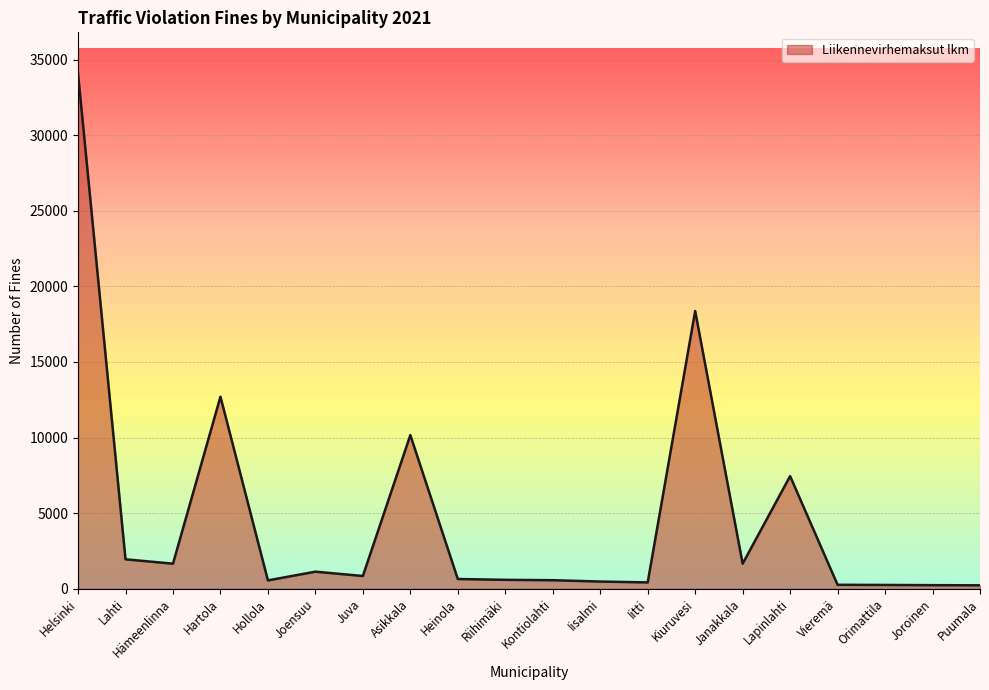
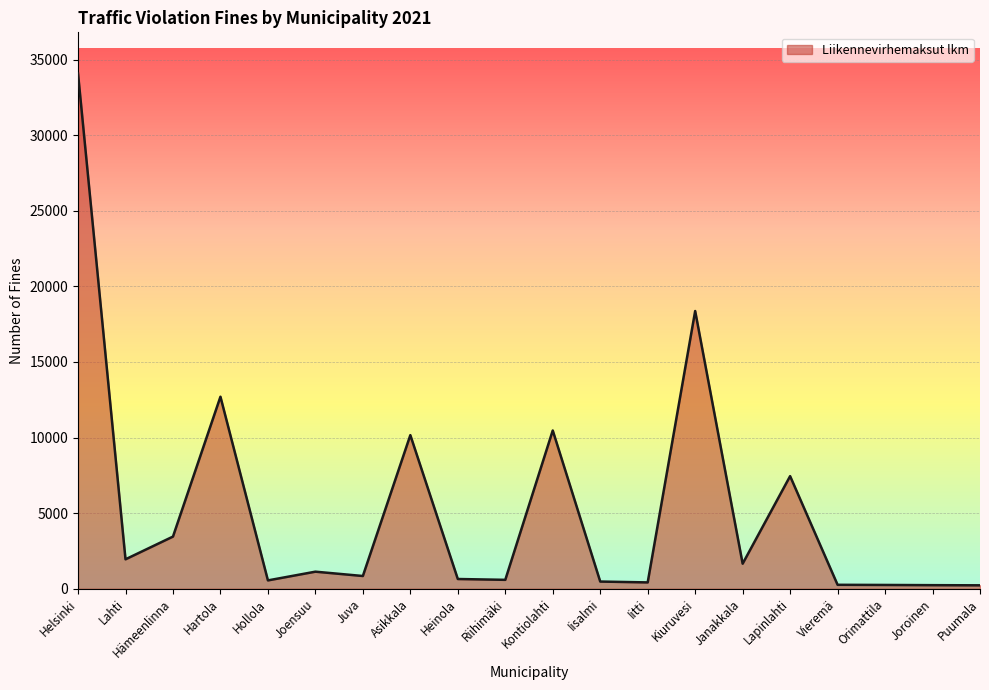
  {
    "Helsinki": 34100,
    "Lahti": 1900,
-   "Hämeenlinna": 1700,
+   "Hämeenlinna": 3500,
    "Hartola": 12700,
    "Hollola": 600,
    "Joensuu": 1100,
    "Juva": 800,
    "Asikkala": 10200,
    "Heinola": 600,
    "Riihimäki": 600,
-   "Kontiolahti": 600,
+   "Kontiolahti": 10500,
    "Iisalmi": 500,
    "Iitti": 400,
    "Kiuruvesi": 18400,
    "Janakkala": 1700,
    "Lapinlahti": 7400,
    "Vieremä": 300,
    "Orimattila": 300,
    "Joroinen": 200,
    "Puumala": 200
  }
